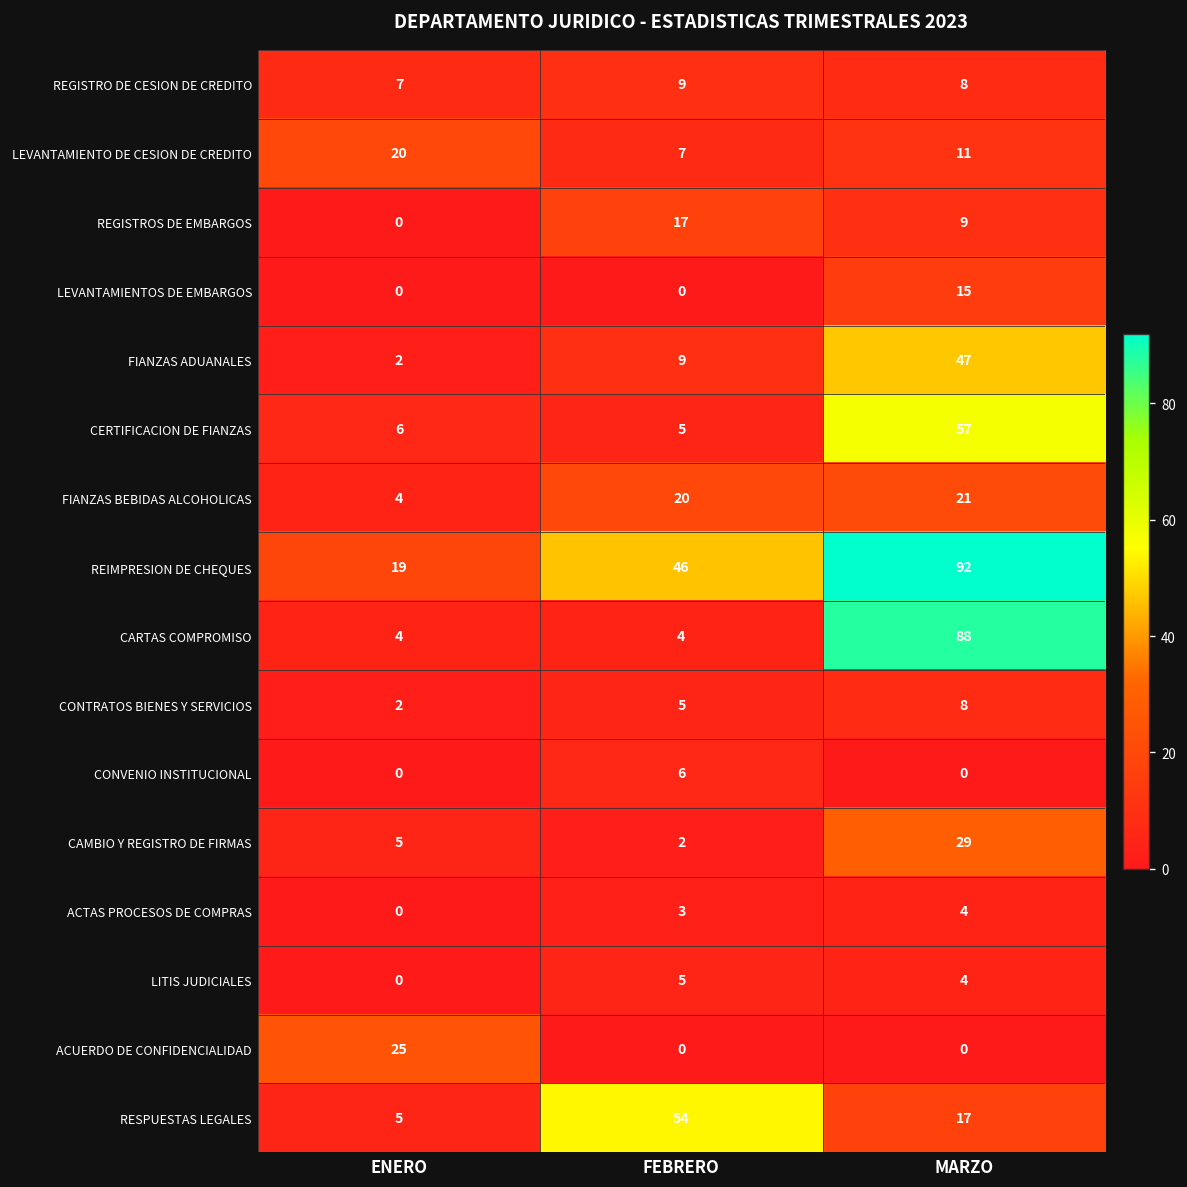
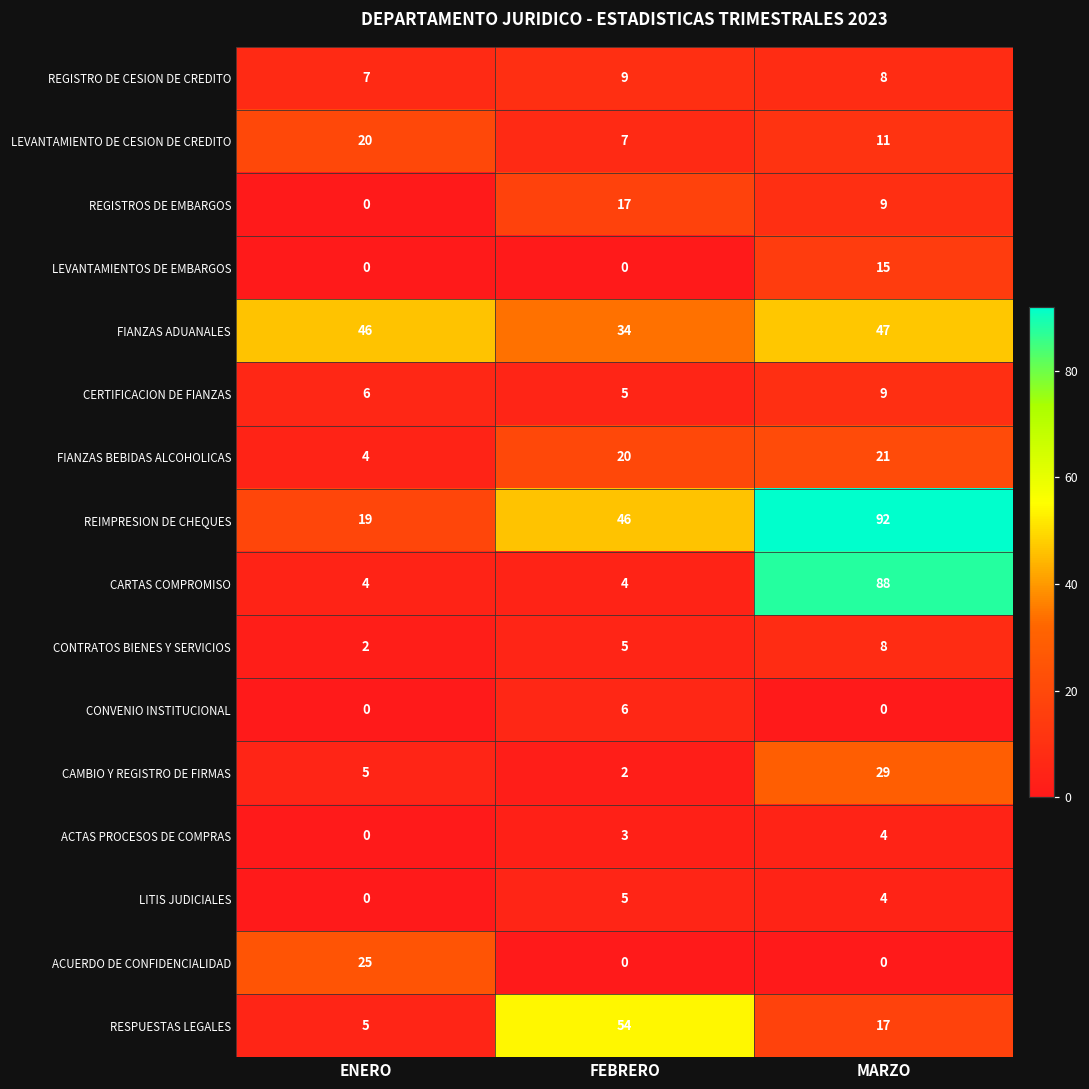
  {
    "REGISTRO DE CESION DE CREDITO": {
      "ENERO": 7,
      "FEBRERO": 9,
      "MARZO": 8
    },
    "LEVANTAMIENTO DE CESION DE CREDITO": {
      "ENERO": 20,
      "FEBRERO": 7,
      "MARZO": 11
    },
    "REGISTROS DE EMBARGOS": {
      "ENERO": 0,
      "FEBRERO": 17,
      "MARZO": 9
    },
    "LEVANTAMIENTOS DE EMBARGOS": {
      "ENERO": 0,
      "FEBRERO": 0,
      "MARZO": 15
    },
    "FIANZAS ADUANALES": {
-     "ENERO": 2,
-     "FEBRERO": 9,
+     "ENERO": 46,
+     "FEBRERO": 34,
      "MARZO": 47
    },
    "CERTIFICACION DE FIANZAS": {
      "ENERO": 6,
      "FEBRERO": 5,
-     "MARZO": 57
+     "MARZO": 9
    },
    "FIANZAS BEBIDAS ALCOHOLICAS": {
      "ENERO": 4,
      "FEBRERO": 20,
      "MARZO": 21
    },
    "REIMPRESION DE CHEQUES": {
      "ENERO": 19,
      "FEBRERO": 46,
      "MARZO": 92
    },
    "CARTAS COMPROMISO": {
      "ENERO": 4,
      "FEBRERO": 4,
      "MARZO": 88
    },
    "CONTRATOS BIENES Y SERVICIOS": {
      "ENERO": 2,
      "FEBRERO": 5,
      "MARZO": 8
    },
    "CONVENIO INSTITUCIONAL": {
      "ENERO": 0,
      "FEBRERO": 6,
      "MARZO": 0
    },
    "CAMBIO Y REGISTRO DE FIRMAS": {
      "ENERO": 5,
      "FEBRERO": 2,
      "MARZO": 29
    },
    "ACTAS PROCESOS DE COMPRAS": {
      "ENERO": 0,
      "FEBRERO": 3,
      "MARZO": 4
    },
    "LITIS JUDICIALES": {
      "ENERO": 0,
      "FEBRERO": 5,
      "MARZO": 4
    },
    "ACUERDO DE CONFIDENCIALIDAD": {
      "ENERO": 25,
      "FEBRERO": 0,
      "MARZO": 0
    },
    "RESPUESTAS LEGALES": {
      "ENERO": 5,
      "FEBRERO": 54,
      "MARZO": 17
    }
  }
